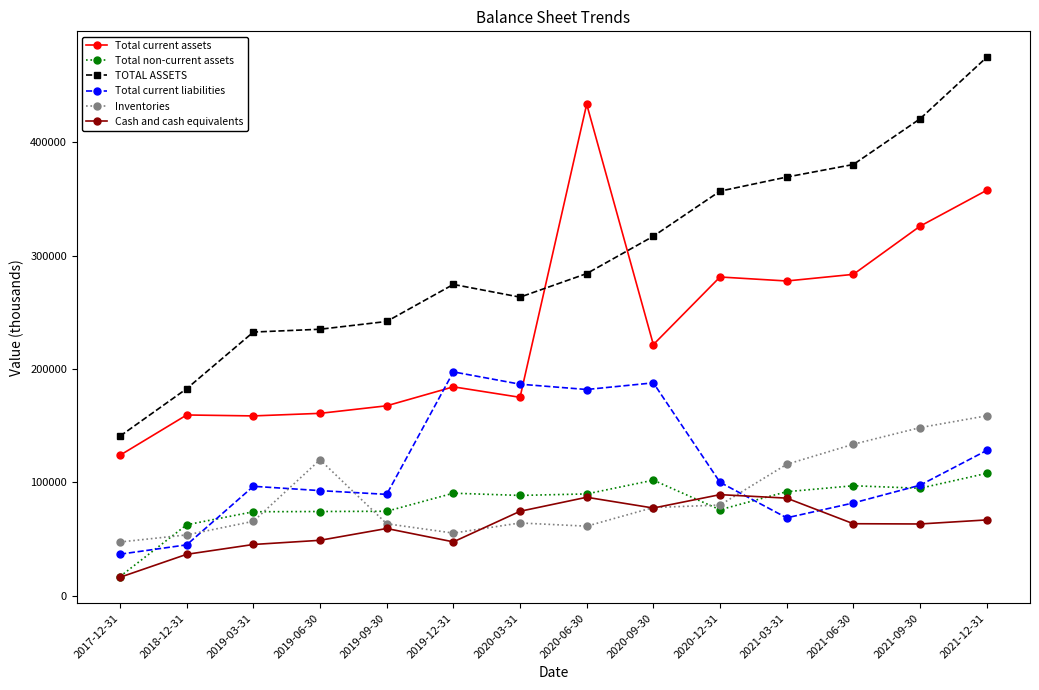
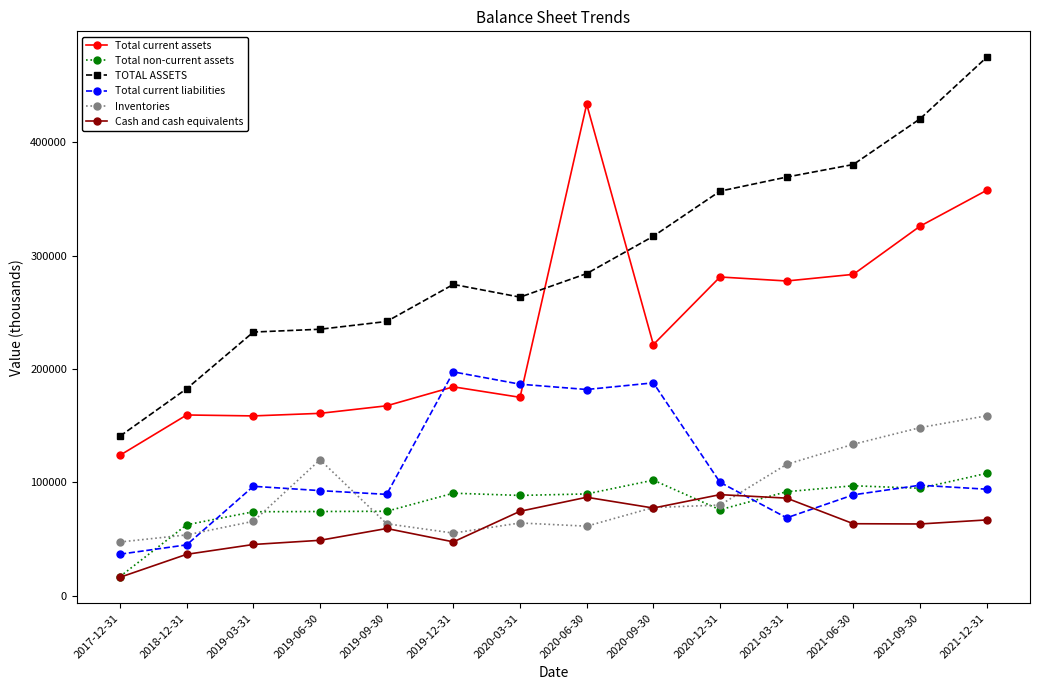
  {
    "Total current assets": {
      "2017-12-31": 124000,
      "2018-12-31": 159000,
      "2019-03-31": 159000,
      "2019-06-30": 161000,
      "2019-09-30": 167000,
      "2019-12-31": 184000,
      "2020-03-31": 175000,
      "2020-06-30": 434000,
      "2020-09-30": 221000,
      "2020-12-31": 281000,
      "2021-03-31": 278000,
      "2021-06-30": 283000,
      "2021-09-30": 326000,
      "2021-12-31": 358000
    },
    "Total non-current assets": {
      "2018-12-31": 62000,
      "2019-03-31": 74000,
      "2019-06-30": 74000,
      "2019-09-30": 74000,
      "2019-12-31": 90000,
      "2020-03-31": 88000,
      "2020-06-30": 90000,
      "2020-09-30": 102000,
      "2020-12-31": 76000,
      "2021-03-31": 92000,
      "2021-06-30": 97000,
      "2021-09-30": 95000,
      "2021-12-31": 108000
    },
    "TOTAL ASSETS": {
      "2017-12-31": 141000,
      "2018-12-31": 183000,
      "2019-03-31": 233000,
      "2019-06-30": 235000,
      "2019-09-30": 242000,
      "2019-12-31": 275000,
      "2020-03-31": 263000,
      "2020-06-30": 284000,
      "2020-09-30": 317000,
      "2020-12-31": 357000,
      "2021-03-31": 369000,
      "2021-06-30": 380000,
      "2021-09-30": 421000,
      "2021-12-31": 475000
    },
    "Total current liabilities": {
      "2017-12-31": 37000,
      "2018-12-31": 45000,
      "2019-03-31": 96000,
      "2019-06-30": 93000,
      "2019-09-30": 89000,
      "2019-12-31": 197000,
      "2020-03-31": 187000,
      "2020-06-30": 182000,
      "2020-09-30": 188000,
      "2020-12-31": 100000,
      "2021-03-31": 69000,
-     "2021-06-30": 82000,
+     "2021-06-30": 89000,
      "2021-09-30": 97000,
-     "2021-12-31": 128000
+     "2021-12-31": 94000
    },
    "Inventories": {
      "2017-12-31": 47000,
      "2018-12-31": 54000,
      "2019-03-31": 66000,
      "2019-06-30": 120000,
      "2019-09-30": 63000,
      "2019-12-31": 55000,
      "2020-03-31": 64000,
      "2020-06-30": 61000,
      "2020-12-31": 80000,
      "2021-03-31": 116000,
      "2021-06-30": 134000,
      "2021-09-30": 148000,
      "2021-12-31": 159000
    },
    "Cash and cash equivalents": {
      "2018-12-31": 36000,
      "2019-03-31": 45000,
      "2019-06-30": 49000,
      "2019-09-30": 59000,
      "2019-12-31": 47000,
      "2020-03-31": 74000,
      "2020-06-30": 87000,
      "2020-12-31": 89000,
      "2021-03-31": 86000,
      "2021-06-30": 63000,
      "2021-09-30": 63000,
      "2021-12-31": 67000
    }
  }
